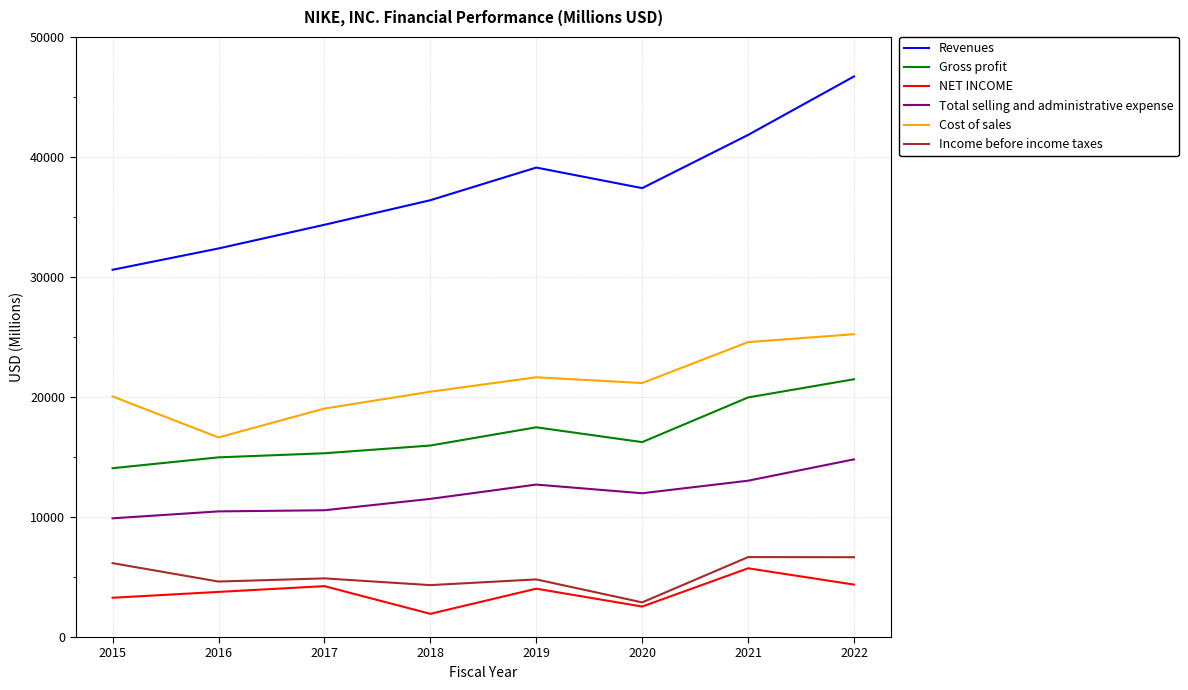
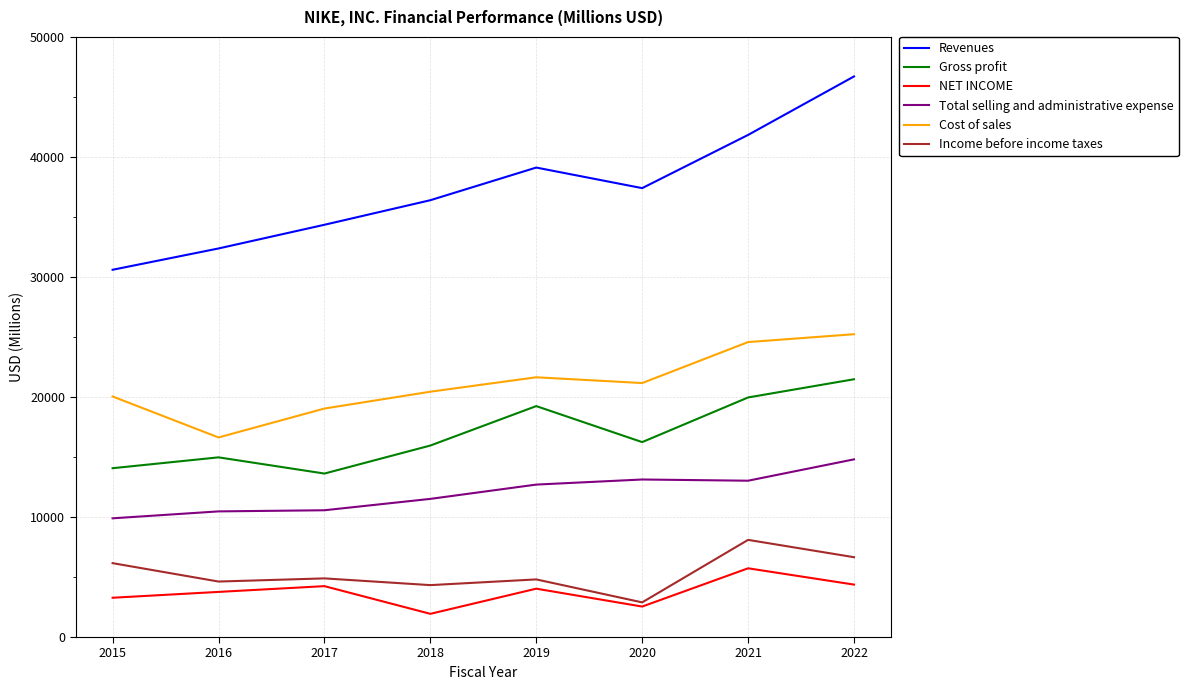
  {
    "Revenues": {
      "2015": 30600,
      "2016": 32400,
      "2017": 34400,
      "2018": 36400,
      "2019": 39100,
      "2020": 37400,
      "2021": 41800,
      "2022": 46700
    },
    "Gross profit": {
      "2015": 14100,
      "2016": 15000,
-     "2017": 15300,
+     "2017": 13600,
      "2018": 16000,
-     "2019": 17500,
+     "2019": 19200,
      "2020": 16200,
      "2021": 20000,
      "2022": 21500
    },
    "NET INCOME": {
      "2015": 3300,
      "2016": 3800,
      "2017": 4200,
      "2018": 1900,
      "2019": 4000,
      "2020": 2500,
      "2021": 5700,
      "2022": 4400
    },
    "Total selling and administrative expense": {
      "2015": 9900,
      "2016": 10500,
      "2017": 10600,
      "2018": 11500,
      "2019": 12700,
-     "2020": 12000,
+     "2020": 13100,
      "2021": 13000,
      "2022": 14800
    },
    "Cost of sales": {
      "2015": 20000,
      "2016": 16600,
      "2017": 19000,
      "2018": 20400,
      "2019": 21600,
      "2020": 21200,
      "2021": 24600,
      "2022": 25200
    },
    "Income before income taxes": {
      "2015": 6200,
      "2016": 4600,
      "2017": 4900,
      "2018": 4300,
      "2019": 4800,
      "2020": 2900,
-     "2021": 6700,
+     "2021": 8100,
      "2022": 6700
    }
  }
